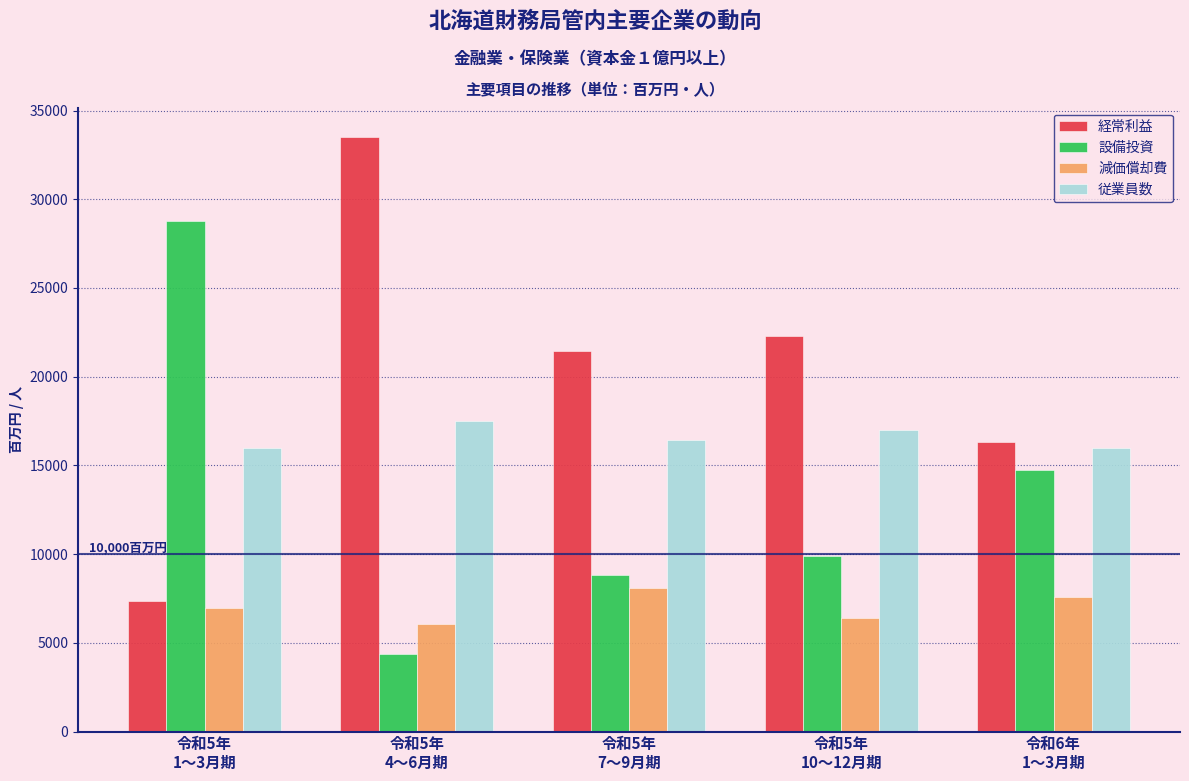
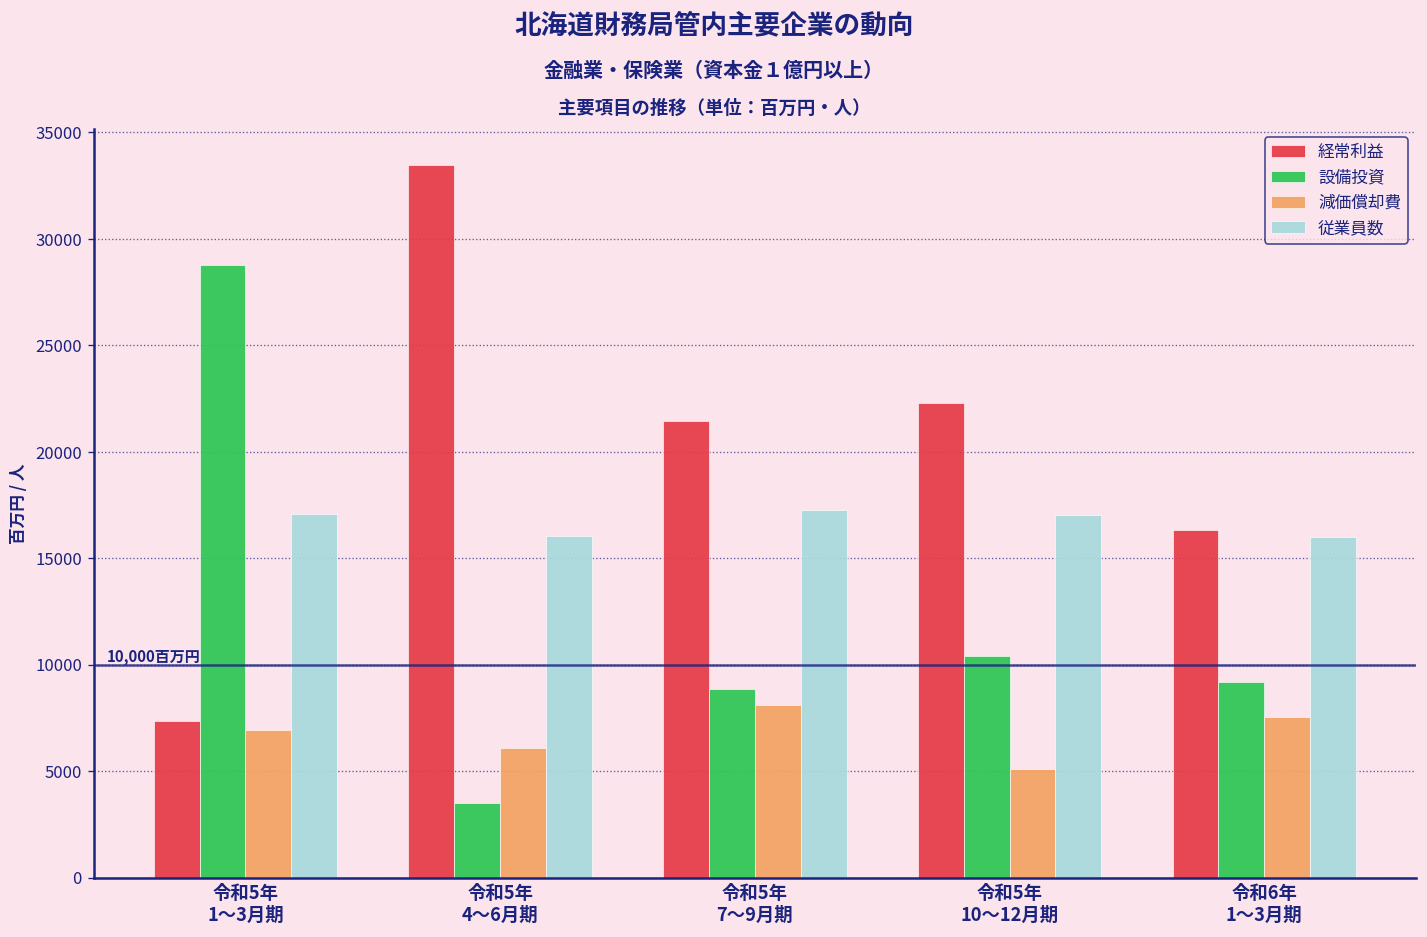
  {
    "経常利益": {
      "令和5年 1～3月期": 7400,
      "令和5年 4～6月期": 33500,
      "令和5年 7～9月期": 21400,
      "令和5年 10～12月期": 22300,
      "令和6年 1～3月期": 16300
    },
    "設備投資": {
      "令和5年 1～3月期": 28800,
-     "令和5年 4～6月期": 4400,
+     "令和5年 4～6月期": 3500,
      "令和5年 7～9月期": 8900,
-     "令和5年 10～12月期": 9900,
-     "令和6年 1～3月期": 14700
+     "令和5年 10～12月期": 10400,
+     "令和6年 1～3月期": 9200
    },
    "減価償却費": {
      "令和5年 1～3月期": 6900,
      "令和5年 4～6月期": 6100,
      "令和5年 7～9月期": 8100,
-     "令和5年 10～12月期": 6400,
+     "令和5年 10～12月期": 5100,
      "令和6年 1～3月期": 7600
    },
    "従業員数": {
-     "令和5年 1～3月期": 16000,
-     "令和5年 4～6月期": 17500,
-     "令和5年 7～9月期": 16400,
+     "令和5年 1～3月期": 17100,
+     "令和5年 4～6月期": 16100,
+     "令和5年 7～9月期": 17300,
      "令和5年 10～12月期": 17000,
      "令和6年 1～3月期": 16000
    }
  }
